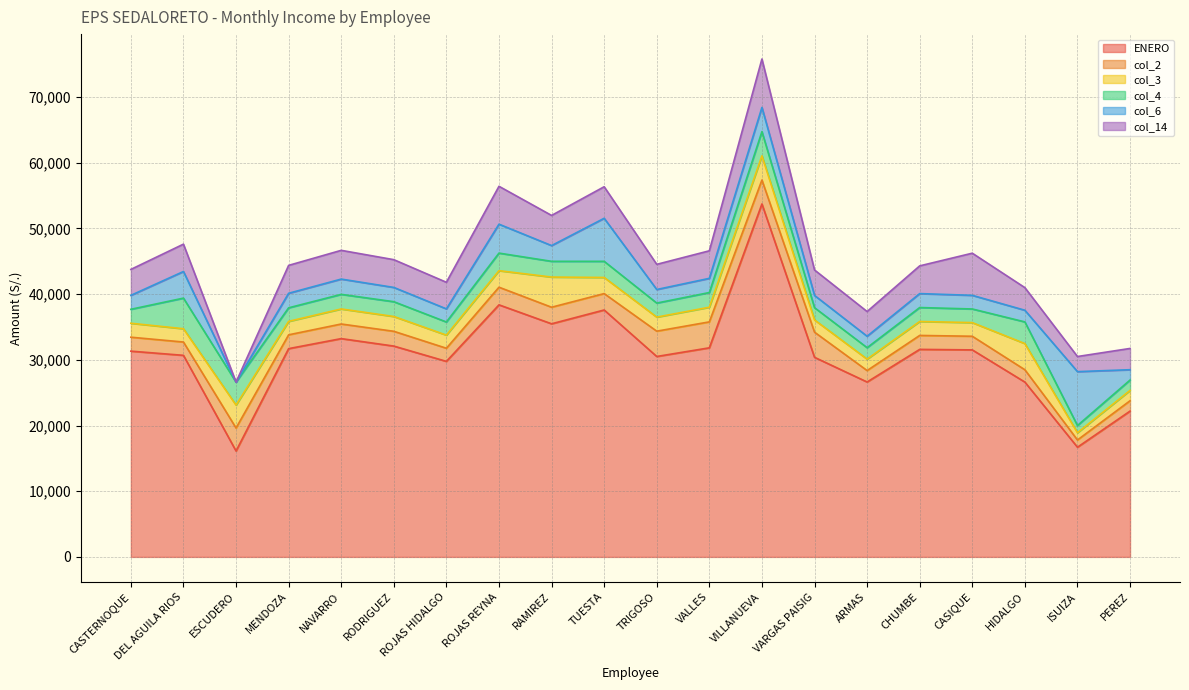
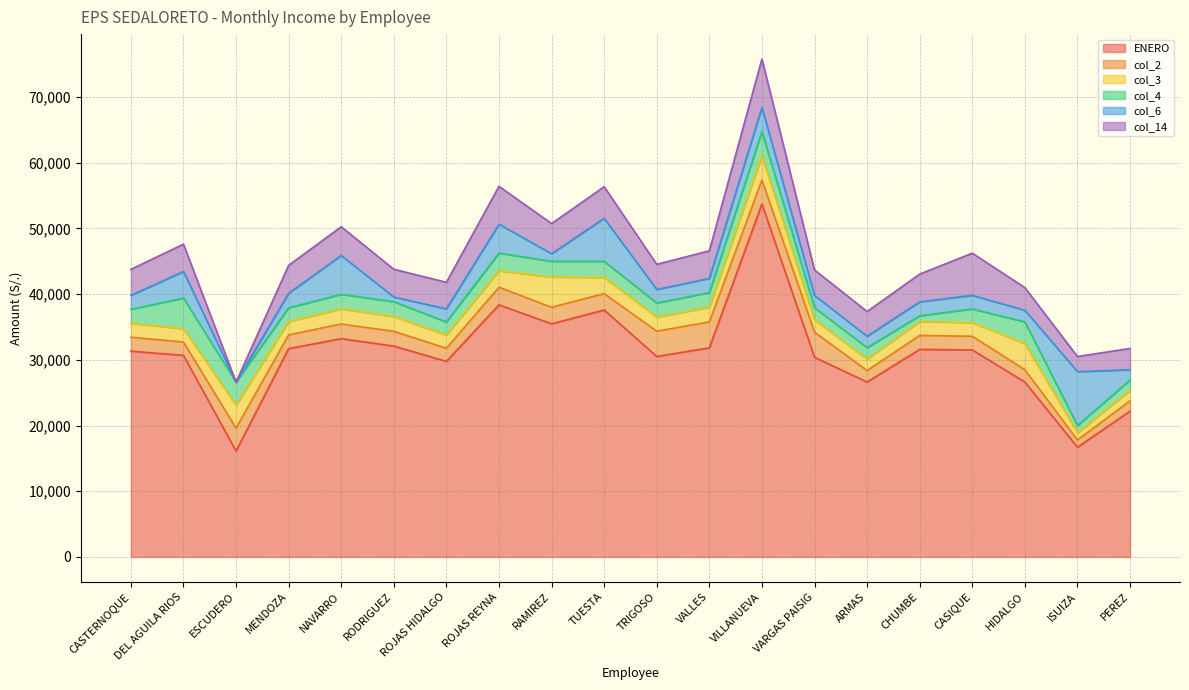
  {
    "col_3": {
      "CASTERNOQUE": "2,000",
      "DEL AGUILA RIOS": "2,000",
      "ESCUDERO": "3,000",
      "MENDOZA": "2,000",
      "NAVARRO": "2,000",
      "RODRIGUEZ": "2,000",
      "ROJAS HIDALGO": "2,000",
      "ROJAS REYNA": "3,000",
      "RAMIREZ": "5,000",
      "TUESTA": "2,000",
      "TRIGOSO": "2,000",
      "VALLES": "2,000",
      "VILLANUEVA": "4,000",
      "VARGAS PAISIG": "2,000",
      "ARMAS": "2,000",
      "CHUMBE": "2,000",
      "CASIQUE": "2,000",
      "HIDALGO": "4,000",
      "ISUIZA": "1,000",
      "PEREZ": "2,000"
    },
    "col_4": {
      "CASTERNOQUE": "2,000",
      "DEL AGUILA RIOS": "5,000",
      "MENDOZA": "2,000",
      "NAVARRO": "2,000",
      "RODRIGUEZ": "2,000",
      "ROJAS HIDALGO": "2,000",
      "ROJAS REYNA": "3,000",
      "RAMIREZ": "2,000",
      "TUESTA": "2,000",
      "TRIGOSO": "2,000",
      "VALLES": "2,000",
      "VILLANUEVA": "4,000",
      "VARGAS PAISIG": "2,000",
      "ARMAS": "2,000",
-     "CHUMBE": "2,000",
+     "CHUMBE": "1,000",
      "CASIQUE": "2,000",
      "HIDALGO": "3,000",
      "ISUIZA": "1,000",
      "PEREZ": "2,000"
    },
    "col_6": {
      "CASTERNOQUE": "2,000",
      "DEL AGUILA RIOS": "4,000",
      "MENDOZA": "2,000",
-     "NAVARRO": "2,000",
-     "RODRIGUEZ": "2,000",
+     "NAVARRO": "6,000",
+     "RODRIGUEZ": "1,000",
      "ROJAS HIDALGO": "2,000",
      "ROJAS REYNA": "4,000",
-     "RAMIREZ": "2,000",
+     "RAMIREZ": "1,000",
      "TUESTA": "7,000",
      "TRIGOSO": "2,000",
      "VALLES": "2,000",
      "VILLANUEVA": "4,000",
      "VARGAS PAISIG": "2,000",
      "ARMAS": "2,000",
      "CHUMBE": "2,000",
      "CASIQUE": "2,000",
      "HIDALGO": "2,000",
      "ISUIZA": "8,000",
      "PEREZ": "2,000"
    },
    "col_14": {
      "CASTERNOQUE": "4,000",
      "DEL AGUILA RIOS": "4,000",
      "MENDOZA": "4,000",
      "NAVARRO": "4,000",
      "RODRIGUEZ": "4,000",
      "ROJAS HIDALGO": "4,000",
      "ROJAS REYNA": "6,000",
      "RAMIREZ": "5,000",
      "TUESTA": "5,000",
      "TRIGOSO": "4,000",
      "VALLES": "4,000",
      "VILLANUEVA": "7,000",
      "VARGAS PAISIG": "4,000",
      "ARMAS": "4,000",
      "CHUMBE": "4,000",
      "CASIQUE": "6,000",
      "HIDALGO": "3,000",
      "ISUIZA": "2,000",
      "PEREZ": "3,000"
    }
  }
